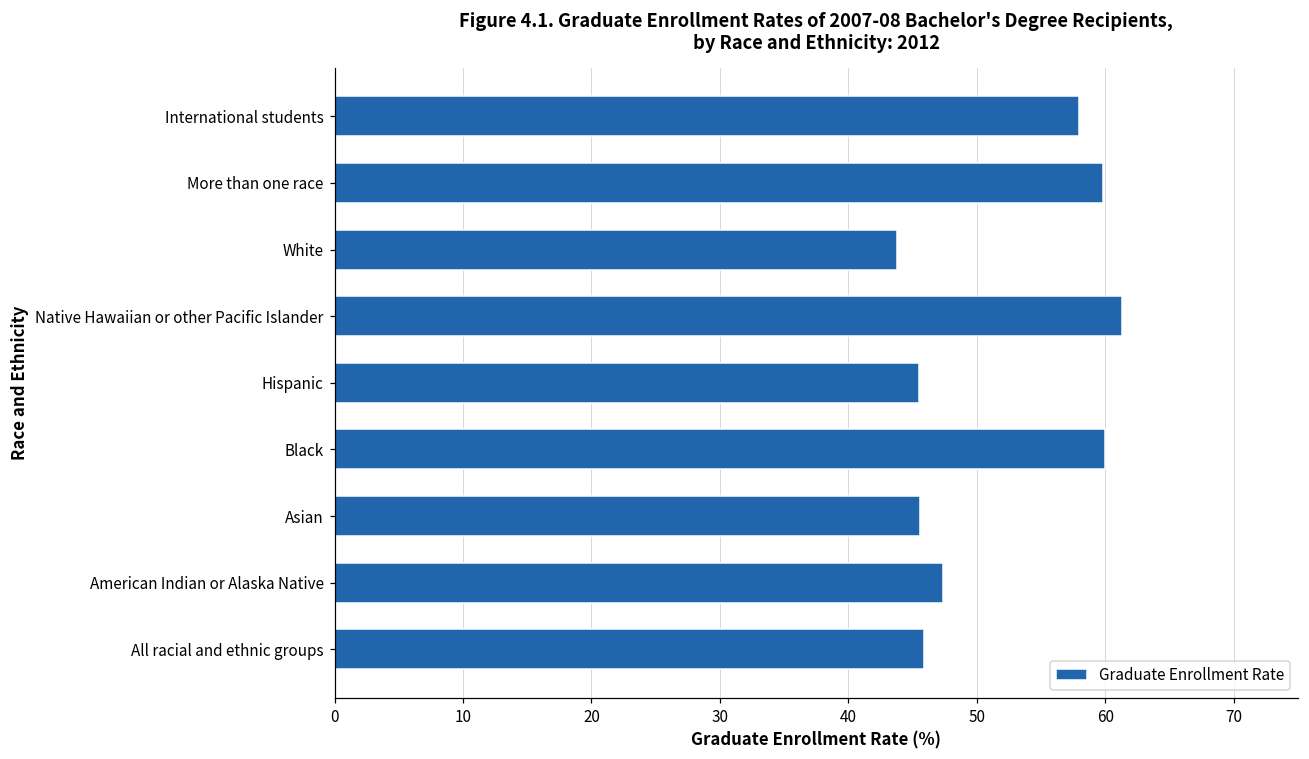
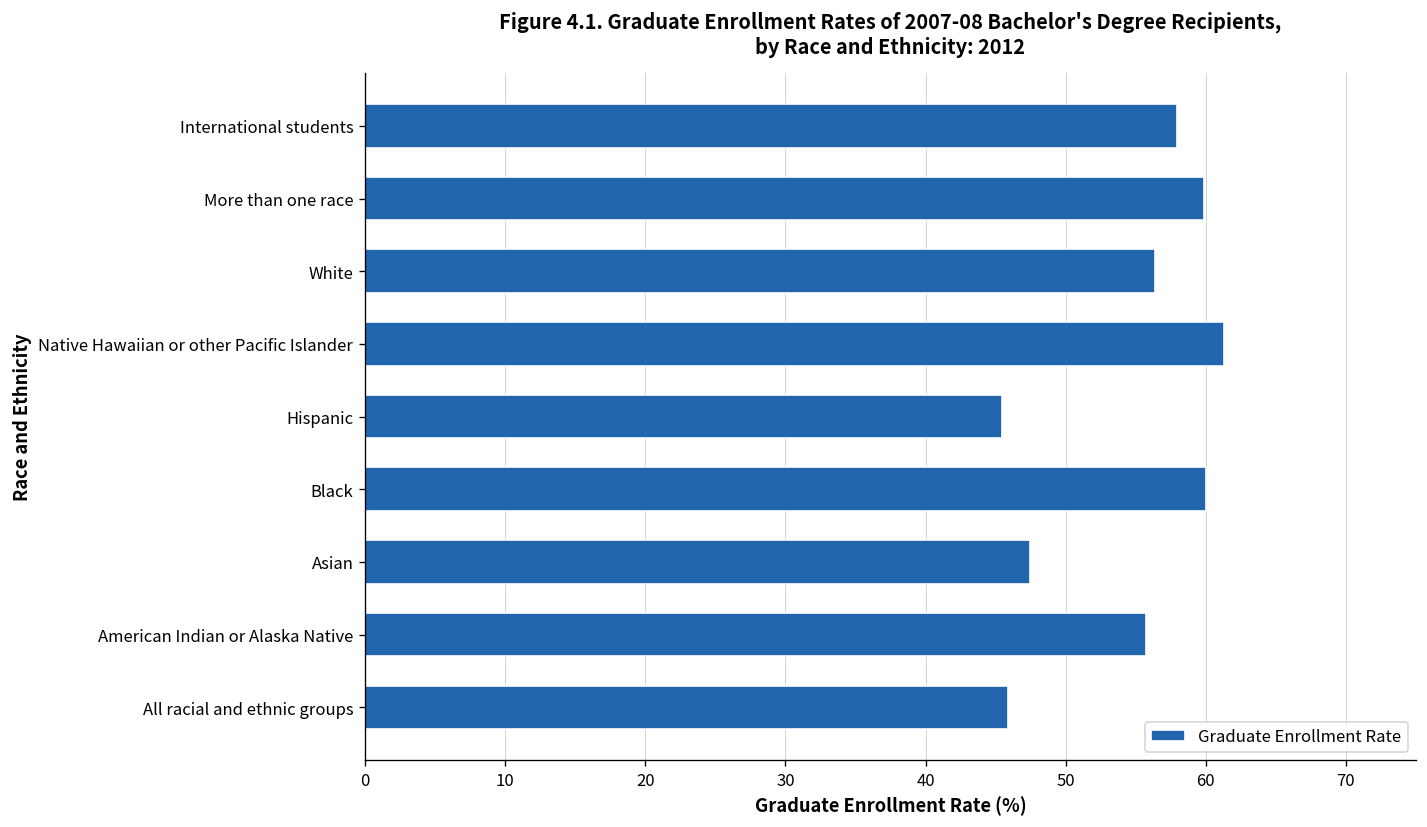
  {
    "International students": 57.9,
    "More than one race": 59.8,
-   "White": 43.8,
+   "White": 56.4,
    "Native Hawaiian or other Pacific Islander": 61.3,
    "Hispanic": 45.5,
    "Black": 60.0,
-   "Asian": 45.6,
-   "American Indian or Alaska Native": 47.3,
+   "Asian": 47.4,
+   "American Indian or Alaska Native": 55.7,
    "All racial and ethnic groups": 45.9
  }
